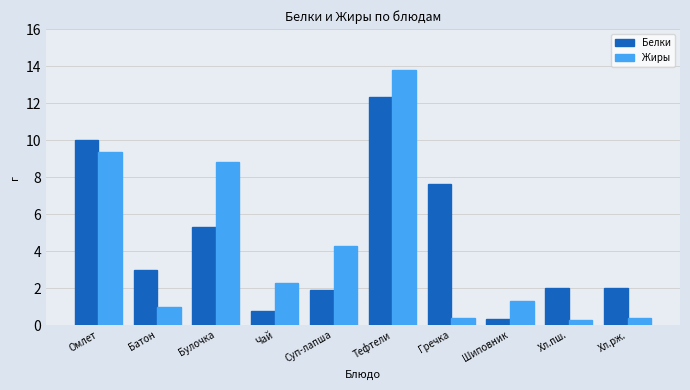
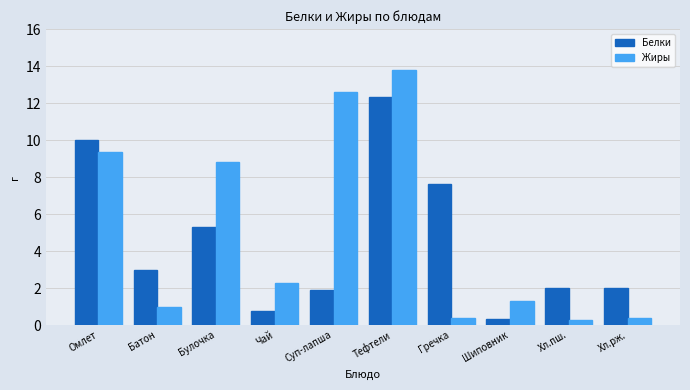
  {
    "Белки": {
      "Омлет": 10.0,
      "Батон": 3.0,
      "Булочка": 5.3,
      "Чай": 0.8,
      "Суп-лапша": 1.9,
      "Тефтели": 12.3,
      "Гречка": 7.6,
      "Шиповник": 0.3,
      "Хл.пш.": 2.0,
      "Хл.рж.": 2.0
    },
    "Жиры": {
      "Омлет": 9.3,
      "Батон": 1.0,
      "Булочка": 8.8,
      "Чай": 2.3,
-     "Суп-лапша": 4.3,
+     "Суп-лапша": 12.6,
      "Тефтели": 13.8,
      "Гречка": 0.4,
      "Шиповник": 1.3,
      "Хл.пш.": 0.3,
      "Хл.рж.": 0.4
    }
  }
